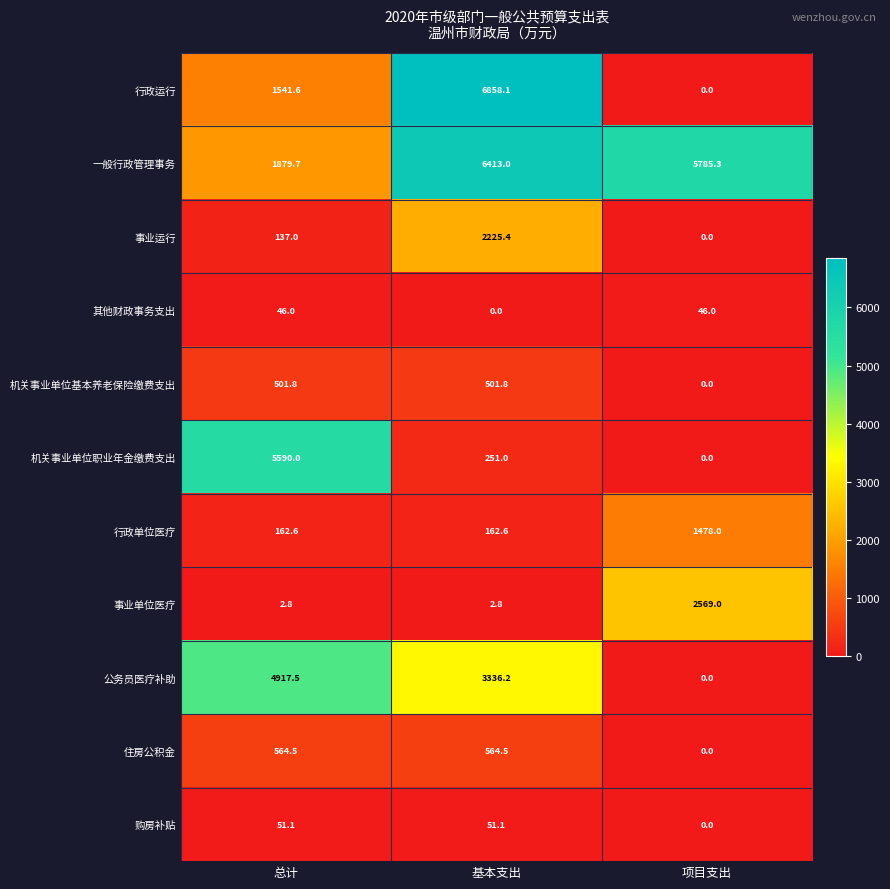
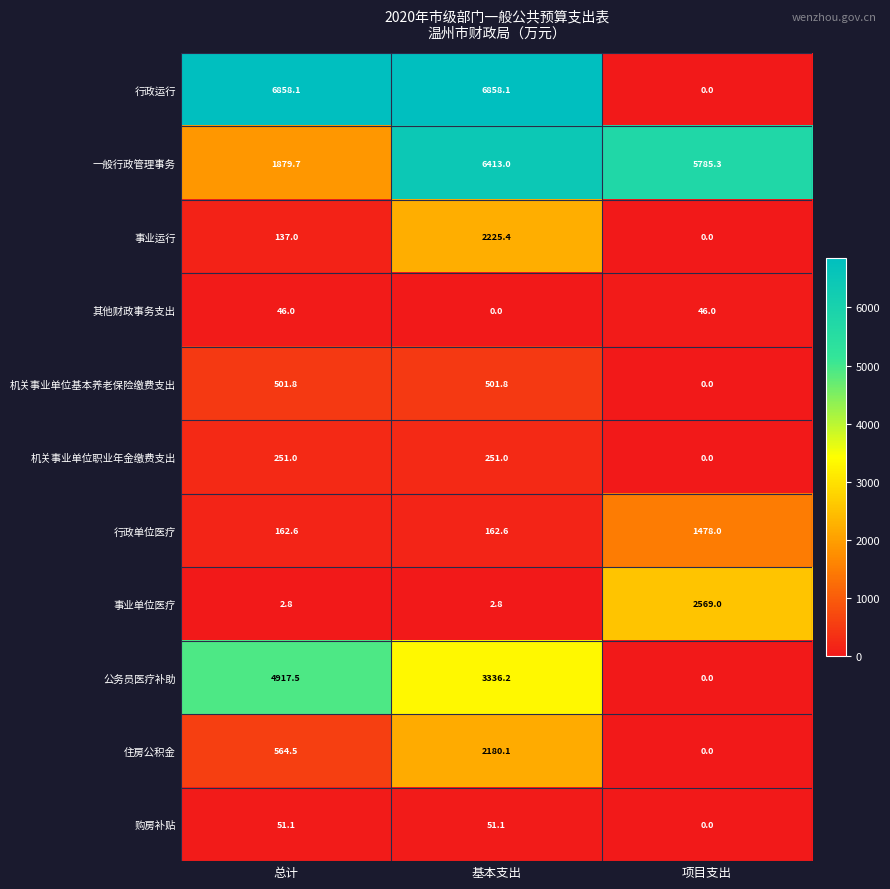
  {
    "行政运行": {
-     "总计": 1541.6,
+     "总计": 6858.1,
      "基本支出": 6858.1,
      "项目支出": 0.0
    },
    "一般行政管理事务": {
      "总计": 1879.7,
      "基本支出": 6413.0,
      "项目支出": 5785.3
    },
    "事业运行": {
      "总计": 137.0,
      "基本支出": 2225.4,
      "项目支出": 0.0
    },
    "其他财政事务支出": {
      "总计": 46.0,
      "基本支出": 0.0,
      "项目支出": 46.0
    },
    "机关事业单位基本养老保险缴费支出": {
      "总计": 501.8,
      "基本支出": 501.8,
      "项目支出": 0.0
    },
    "机关事业单位职业年金缴费支出": {
-     "总计": 5590.0,
+     "总计": 251.0,
      "基本支出": 251.0,
      "项目支出": 0.0
    },
    "行政单位医疗": {
      "总计": 162.6,
      "基本支出": 162.6,
      "项目支出": 1478.0
    },
    "事业单位医疗": {
      "总计": 2.8,
      "基本支出": 2.8,
      "项目支出": 2569.0
    },
    "公务员医疗补助": {
      "总计": 4917.5,
      "基本支出": 3336.2,
      "项目支出": 0.0
    },
    "住房公积金": {
      "总计": 564.5,
-     "基本支出": 564.5,
+     "基本支出": 2180.1,
      "项目支出": 0.0
    },
    "购房补贴": {
      "总计": 51.1,
      "基本支出": 51.1,
      "项目支出": 0.0
    }
  }
